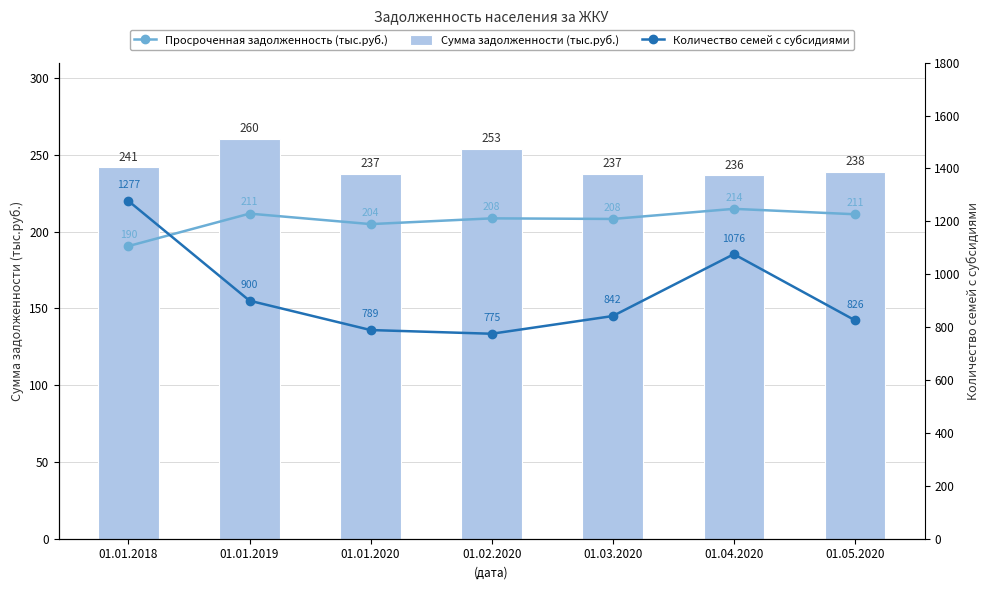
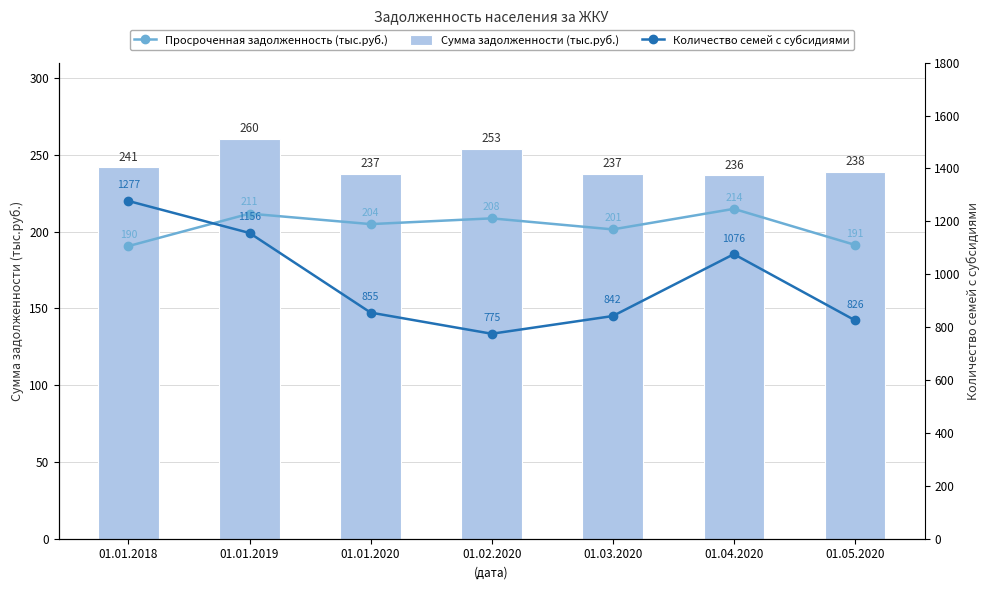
  {
    "Просроченная задолженность (тыс.руб.)": {
-     "01.03.2020": 208,
-     "01.05.2020": 211
+     "01.03.2020": 201,
+     "01.05.2020": 191
    },
    "Количество семей с субсидиями": {
      "01.01.2018": 1277,
-     "01.01.2019": 900,
-     "01.01.2020": 789,
+     "01.01.2019": 1156,
+     "01.01.2020": 855,
      "01.02.2020": 775,
      "01.03.2020": 842,
      "01.04.2020": 1076,
      "01.05.2020": 826
    }
  }
